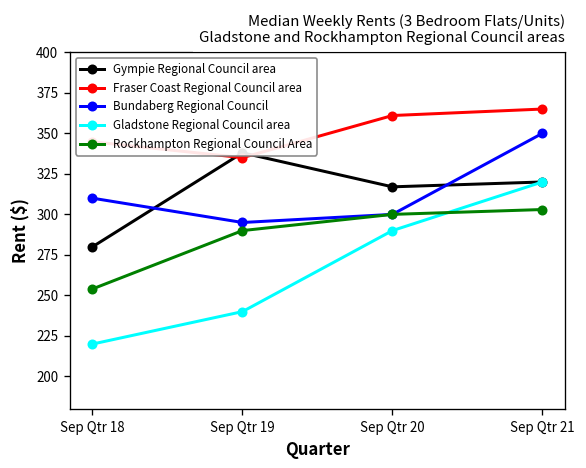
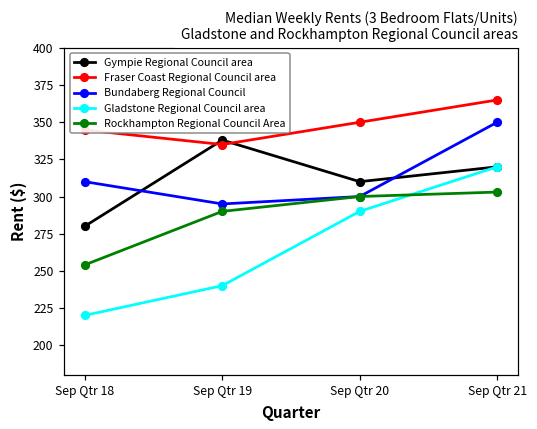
  {
    "Gympie Regional Council area": {
      "Sep Qtr 18": 280,
      "Sep Qtr 19": 338,
-     "Sep Qtr 20": 317
+     "Sep Qtr 20": 310
    },
    "Fraser Coast Regional Council area": {
      "Sep Qtr 19": 335,
-     "Sep Qtr 20": 361,
+     "Sep Qtr 20": 350,
      "Sep Qtr 21": 365
    },
    "Bundaberg Regional Council": {
      "Sep Qtr 18": 310,
      "Sep Qtr 19": 295,
      "Sep Qtr 21": 350
    },
    "Gladstone Regional Council area": {
      "Sep Qtr 18": 220,
      "Sep Qtr 19": 240,
      "Sep Qtr 20": 290
    },
    "Rockhampton Regional Council Area": {
      "Sep Qtr 18": 254,
      "Sep Qtr 19": 290,
      "Sep Qtr 21": 303
    }
  }
